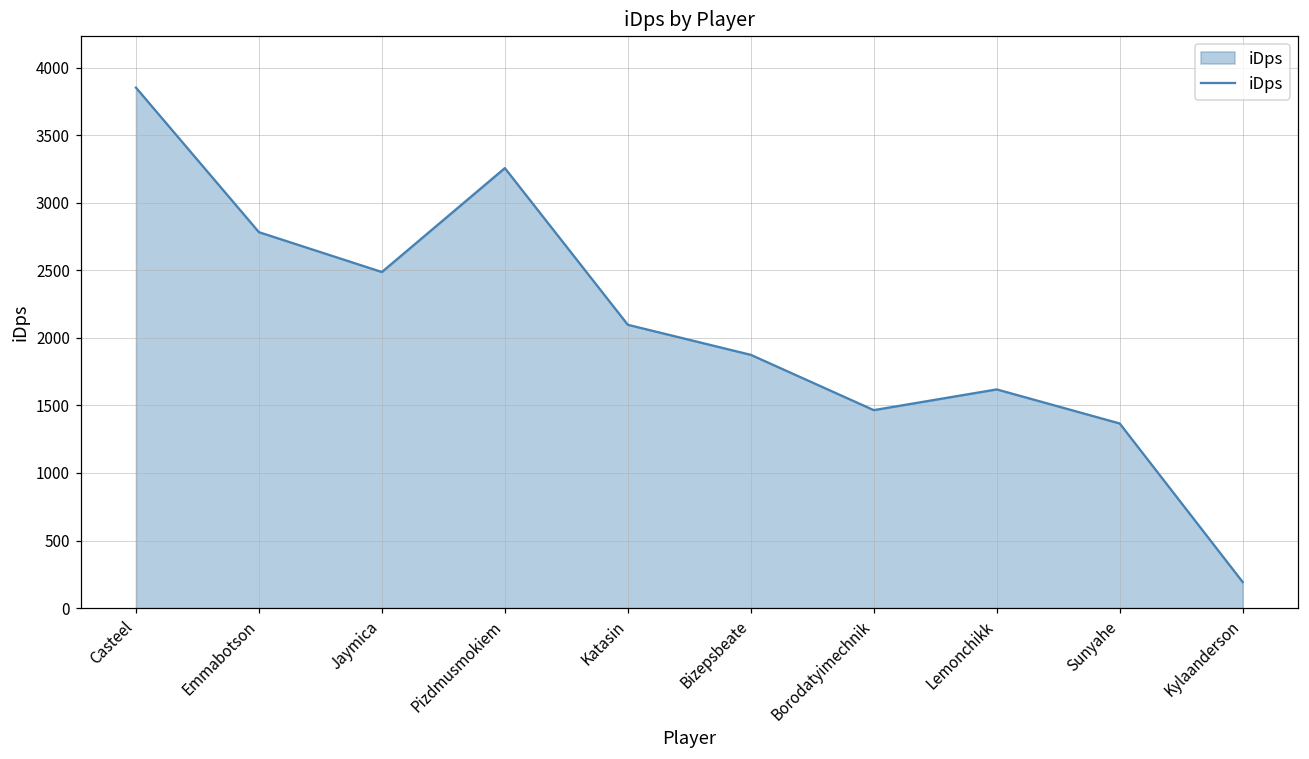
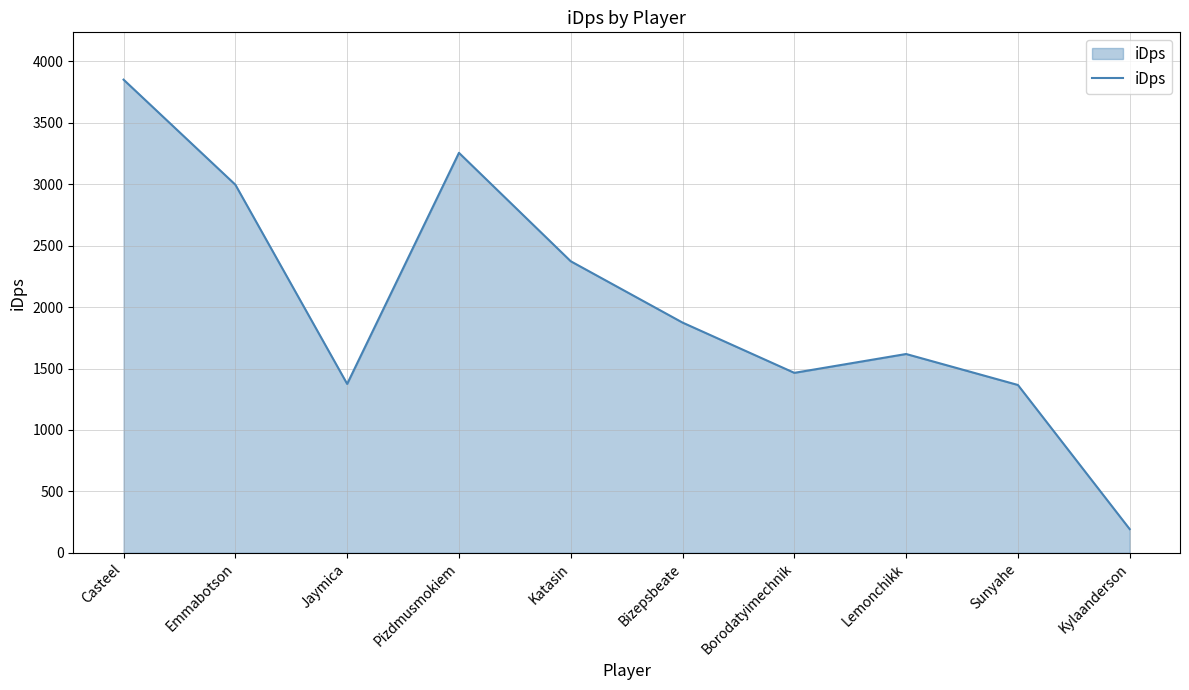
  {
    "Casteel": 3850,
-   "Emmabotson": 2780,
-   "Jaymica": 2490,
+   "Emmabotson": 3000,
+   "Jaymica": 1370,
    "Pizdmusmokiem": 3260,
-   "Katasin": 2100,
+   "Katasin": 2370,
    "Bizepsbeate": 1870,
    "Borodatyimechnik": 1470,
    "Lemonchikk": 1620,
    "Sunyahe": 1370,
    "Kylaanderson": 190
  }
